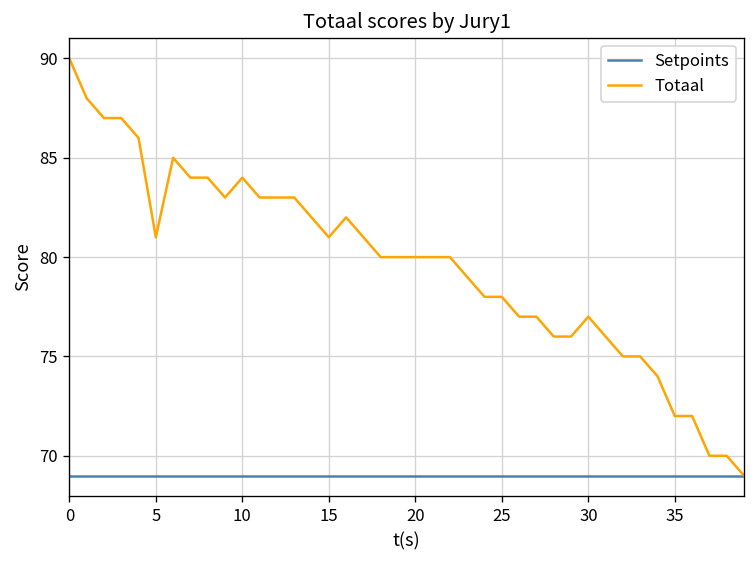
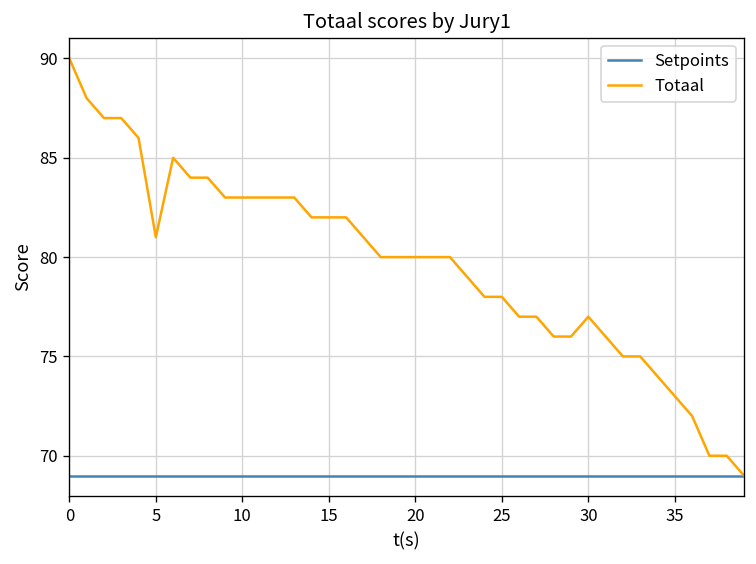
  {
    "Setpoints": {
      "0": 69,
      "5": 69,
      "10": 69,
      "15": 69,
      "20": 69,
      "25": 69,
      "30": 69,
      "35": 69
    },
    "Totaal": {
      "0": 90,
      "5": 81,
-     "10": 84,
-     "15": 81,
+     "10": 83,
+     "15": 82,
      "20": 80,
      "25": 78,
      "30": 77,
-     "35": 72
+     "35": 73
    }
  }
